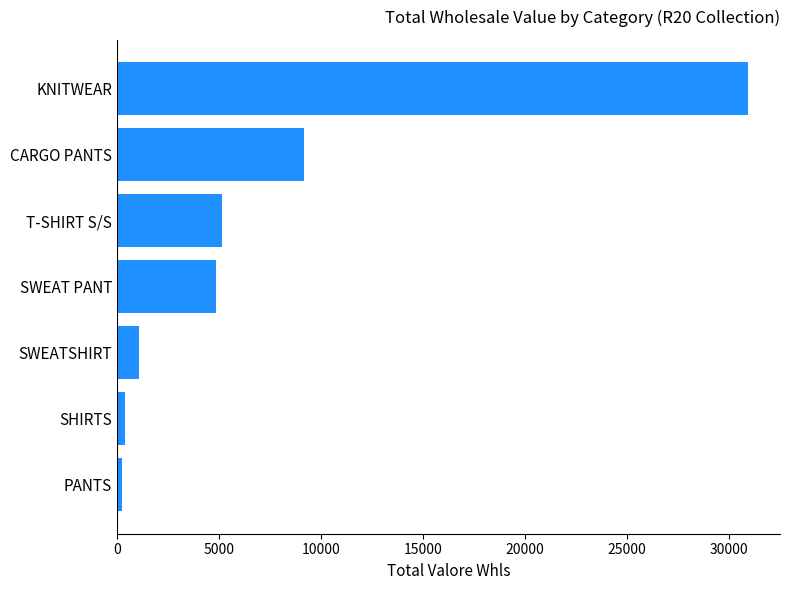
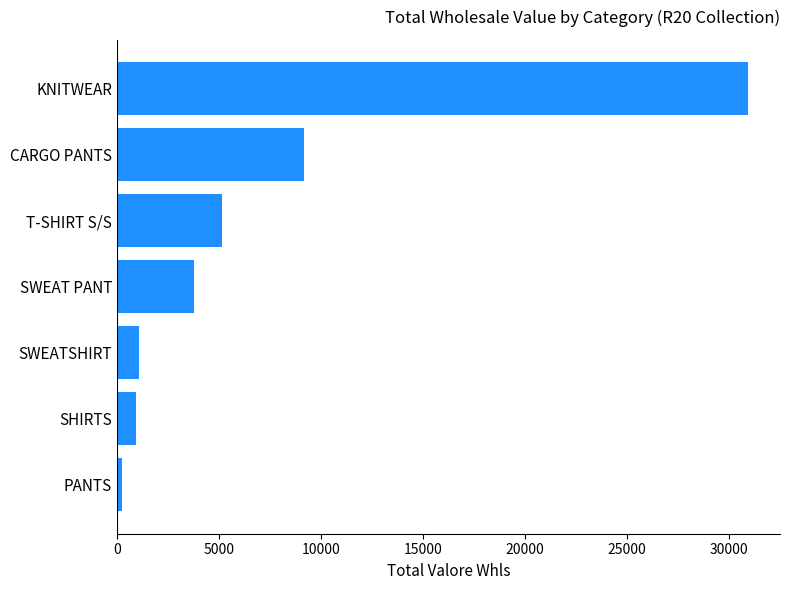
  {
    "KNITWEAR": 31000,
    "CARGO PANTS": 9200,
    "T-SHIRT S/S": 5100,
-   "SWEAT PANT": 4900,
+   "SWEAT PANT": 3800,
    "SWEATSHIRT": 1100,
-   "SHIRTS": 400,
+   "SHIRTS": 900,
    "PANTS": 200
  }
